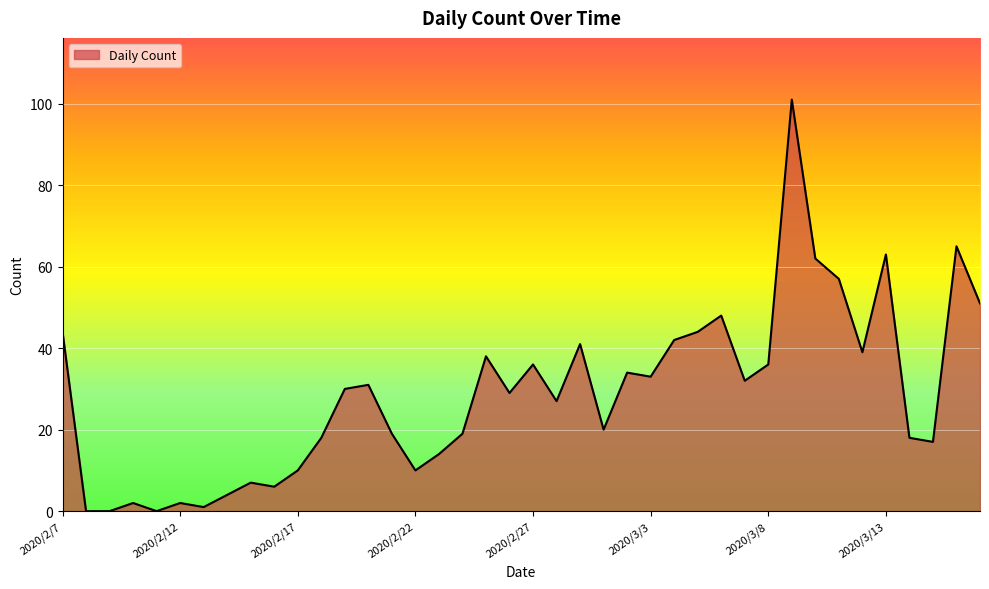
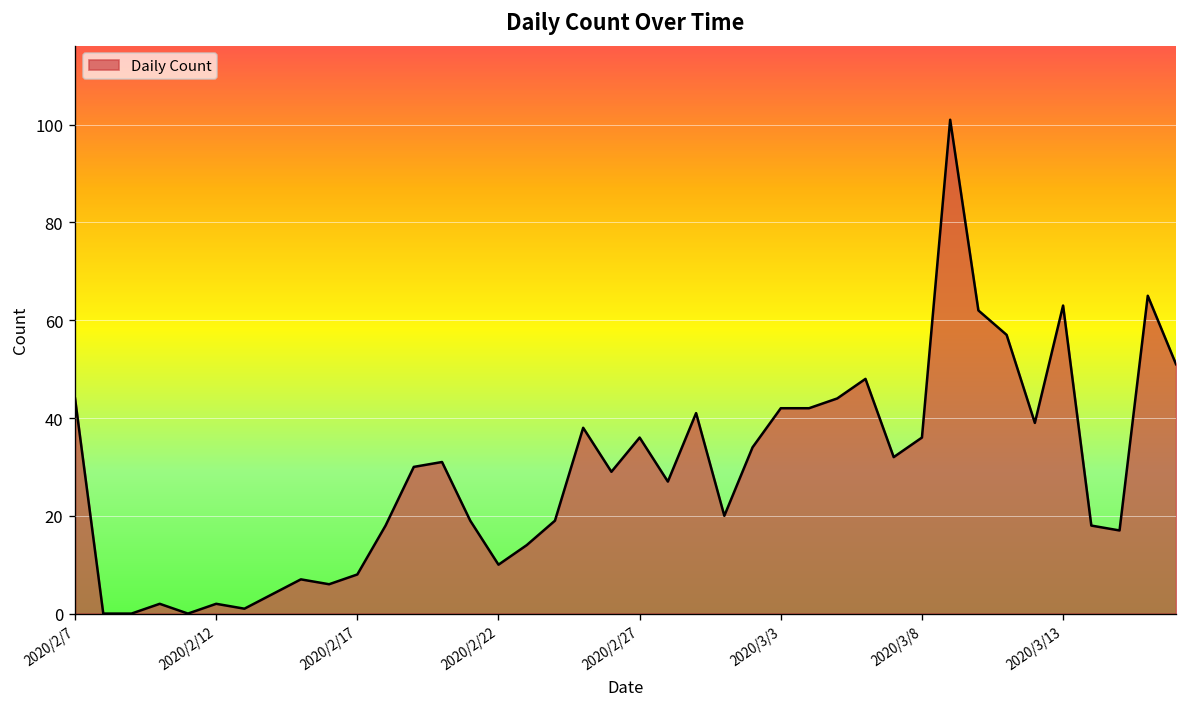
  {
    "2020/2/7": 44,
    "2020/2/12": 2,
-   "2020/2/17": 10,
+   "2020/2/17": 8,
    "2020/2/22": 10,
    "2020/2/27": 36,
-   "2020/3/3": 33,
+   "2020/3/3": 42,
    "2020/3/8": 36,
    "2020/3/13": 63
  }
